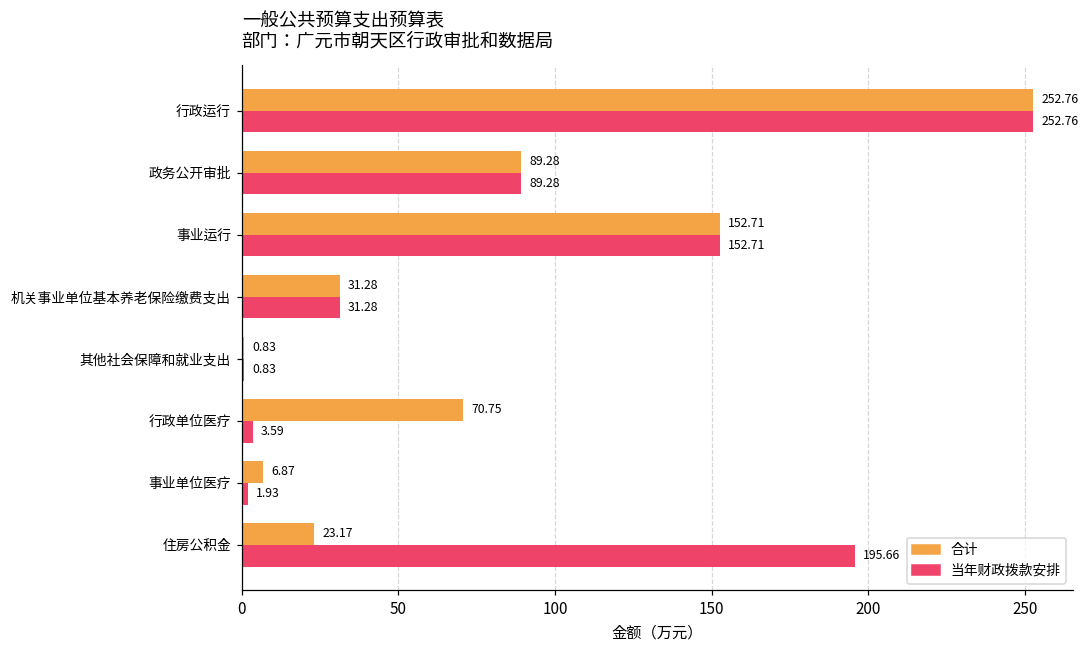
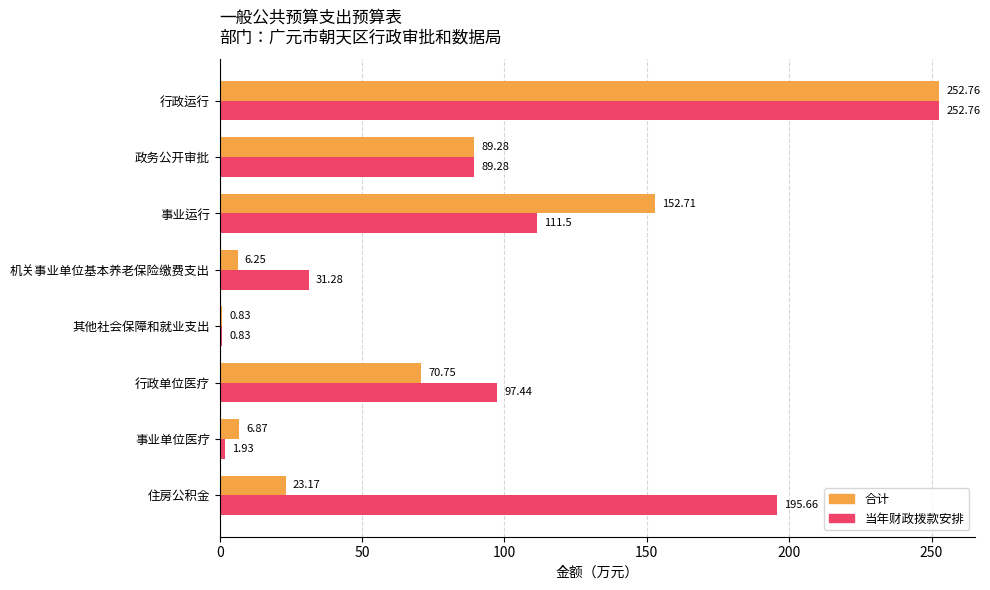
  {
    "合计": {
      "行政运行": 252.76,
      "政务公开审批": 89.28,
      "事业运行": 152.71,
-     "机关事业单位基本养老保险缴费支出": 31.28,
+     "机关事业单位基本养老保险缴费支出": 6.25,
      "其他社会保障和就业支出": 0.83,
      "行政单位医疗": 70.75,
      "事业单位医疗": 6.87,
      "住房公积金": 23.17
    },
    "当年财政拨款安排": {
      "行政运行": 252.76,
      "政务公开审批": 89.28,
-     "事业运行": 152.71,
+     "事业运行": 111.5,
      "机关事业单位基本养老保险缴费支出": 31.28,
      "其他社会保障和就业支出": 0.83,
-     "行政单位医疗": 3.59,
+     "行政单位医疗": 97.44,
      "事业单位医疗": 1.93,
      "住房公积金": 195.66
    }
  }
